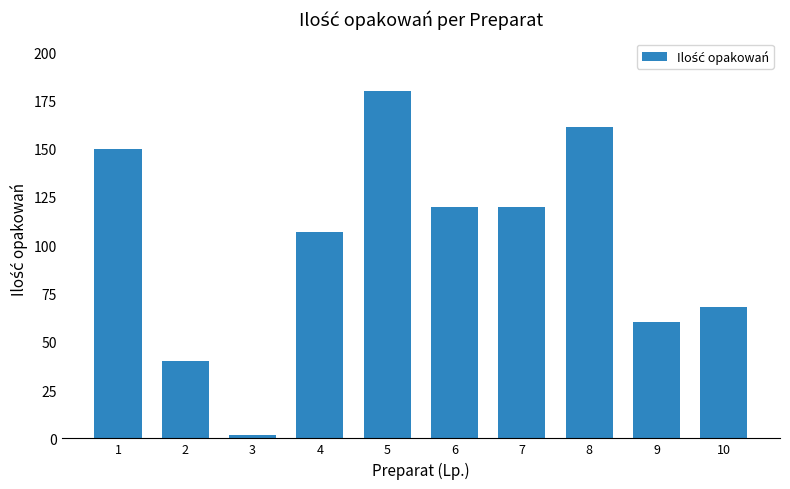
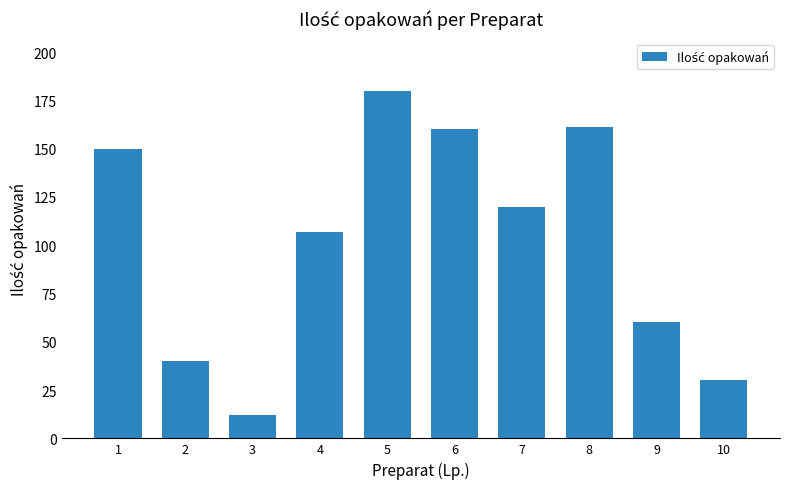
  {
    "1": 150,
    "2": 40,
-   "3": 2,
+   "3": 12,
    "4": 107,
    "5": 180,
-   "6": 120,
+   "6": 160,
    "7": 120,
    "8": 161,
    "9": 60,
-   "10": 68
+   "10": 30
  }
